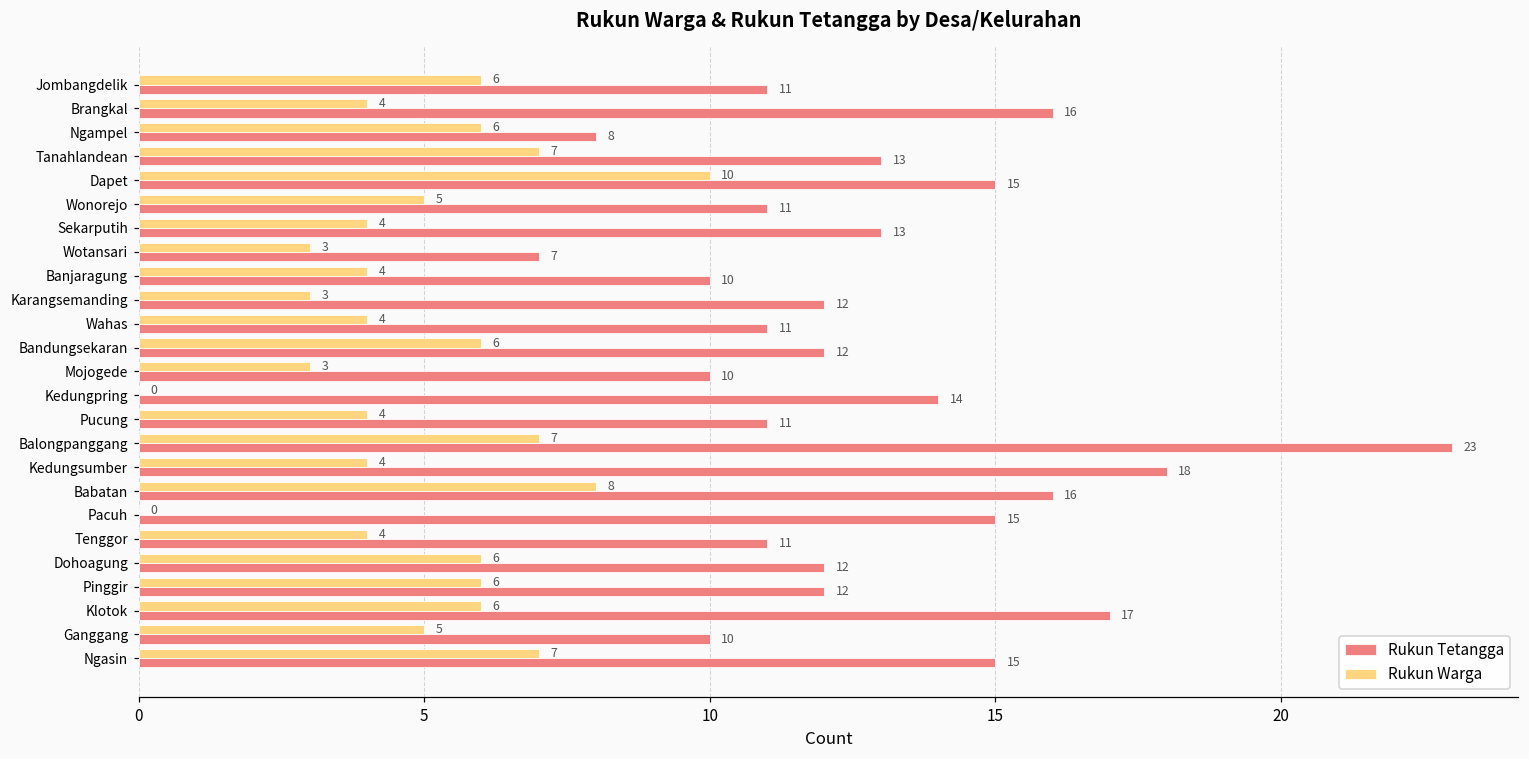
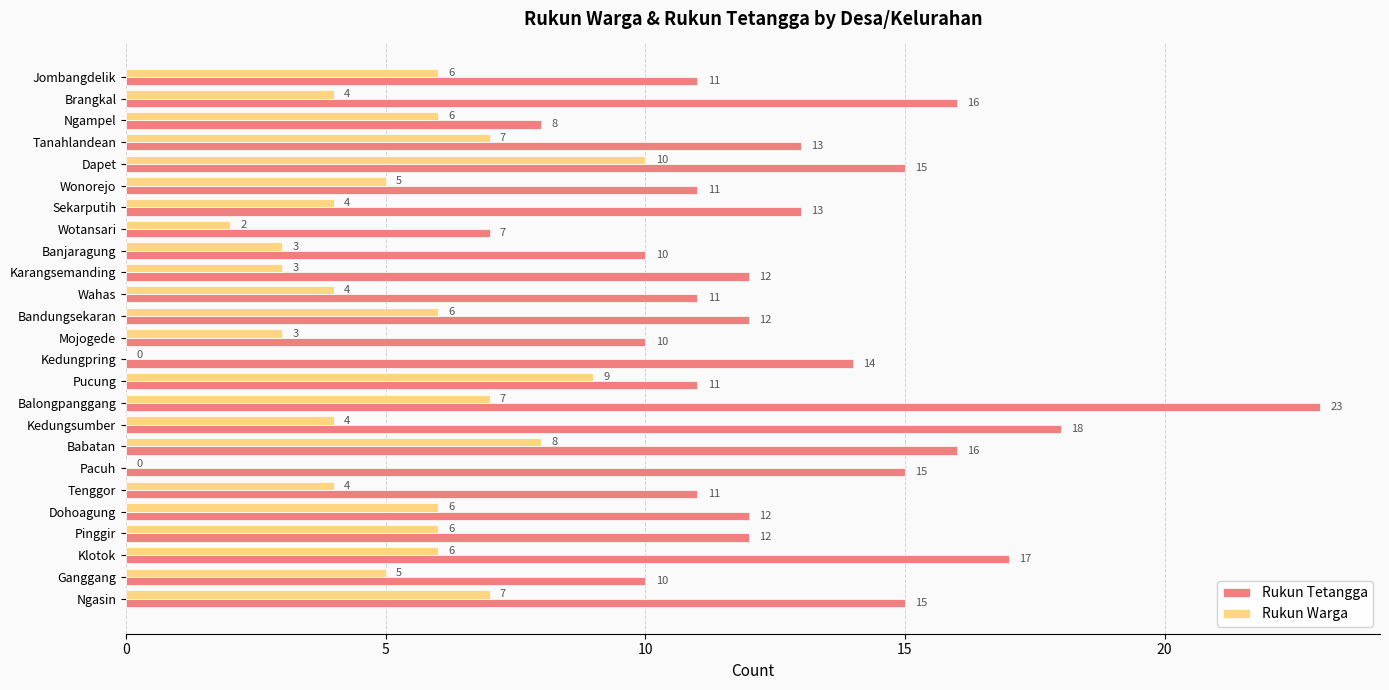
  {
    "Rukun Tetangga": {
      "Jombangdelik": 11,
      "Brangkal": 16,
      "Ngampel": 8,
      "Tanahlandean": 13,
      "Dapet": 15,
      "Wonorejo": 11,
      "Sekarputih": 13,
      "Wotansari": 7,
      "Banjaragung": 10,
      "Karangsemanding": 12,
      "Wahas": 11,
      "Bandungsekaran": 12,
      "Mojogede": 10,
      "Kedungpring": 14,
      "Pucung": 11,
      "Balongpanggang": 23,
      "Kedungsumber": 18,
      "Babatan": 16,
      "Pacuh": 15,
      "Tenggor": 11,
      "Dohoagung": 12,
      "Pinggir": 12,
      "Klotok": 17,
      "Ganggang": 10,
      "Ngasin": 15
    },
    "Rukun Warga": {
      "Jombangdelik": 6,
      "Brangkal": 4,
      "Ngampel": 6,
      "Tanahlandean": 7,
      "Dapet": 10,
      "Wonorejo": 5,
      "Sekarputih": 4,
-     "Wotansari": 3,
-     "Banjaragung": 4,
+     "Wotansari": 2,
+     "Banjaragung": 3,
      "Karangsemanding": 3,
      "Wahas": 4,
      "Bandungsekaran": 6,
      "Mojogede": 3,
      "Kedungpring": 0,
-     "Pucung": 4,
+     "Pucung": 9,
      "Balongpanggang": 7,
      "Kedungsumber": 4,
      "Babatan": 8,
      "Pacuh": 0,
      "Tenggor": 4,
      "Dohoagung": 6,
      "Pinggir": 6,
      "Klotok": 6,
      "Ganggang": 5,
      "Ngasin": 7
    }
  }
